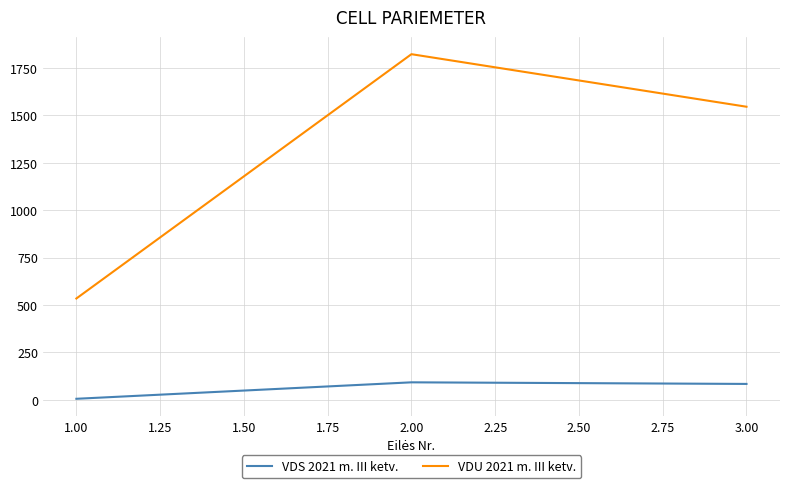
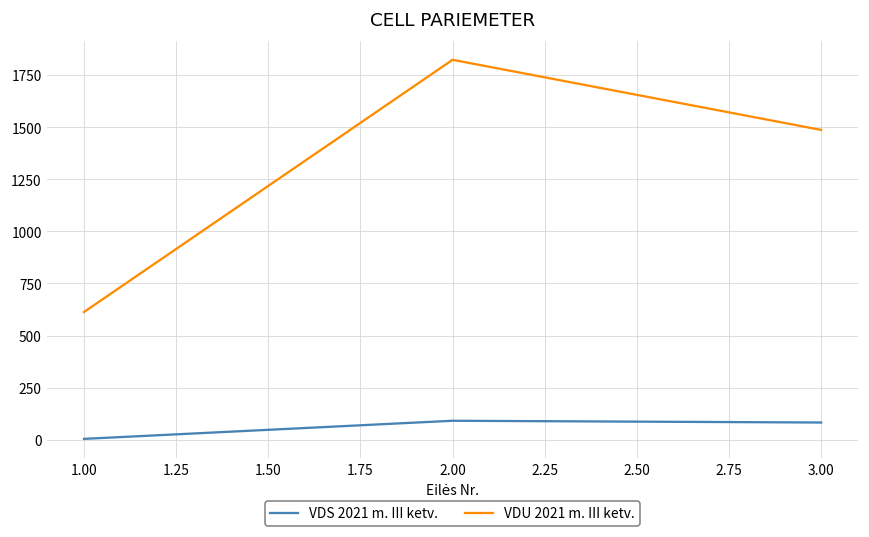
  {
    "VDS 2021 m. III ketv.": {
      "1.00": 0,
      "2.00": 90,
      "3.00": 80
    },
    "VDU 2021 m. III ketv.": {
-     "1.00": 530,
+     "1.00": 610,
      "2.00": 1820,
-     "3.00": 1550
+     "3.00": 1490
    }
  }
